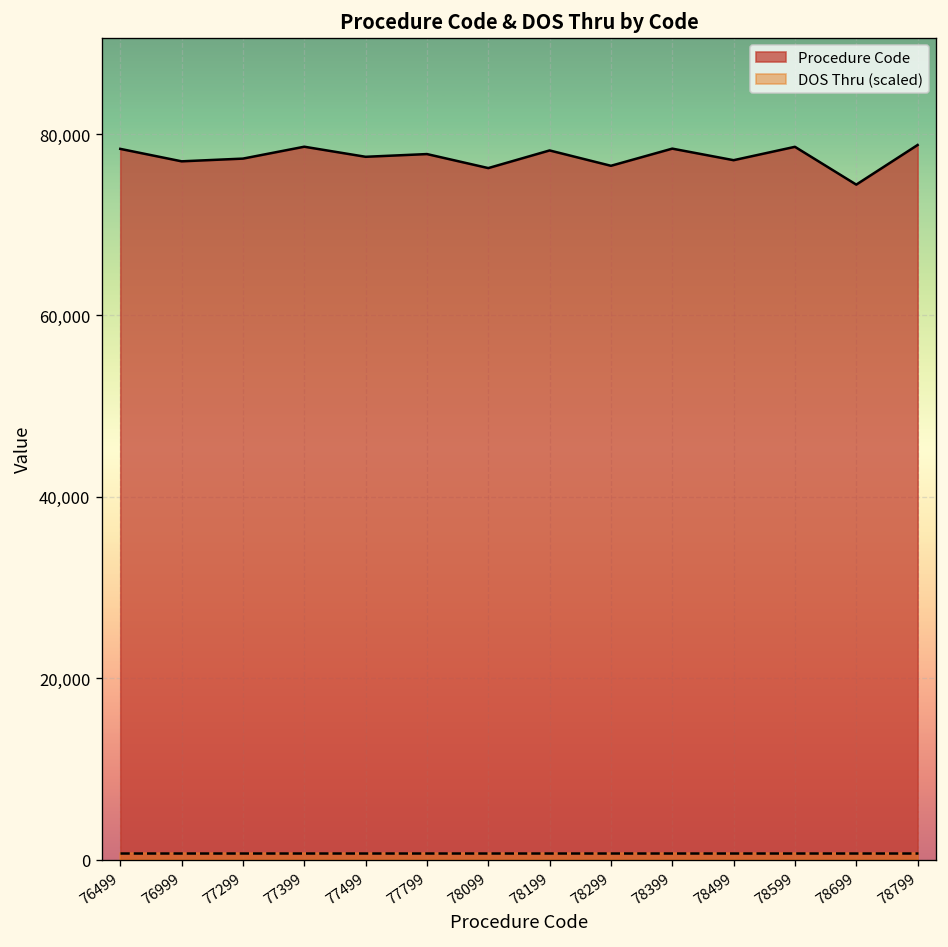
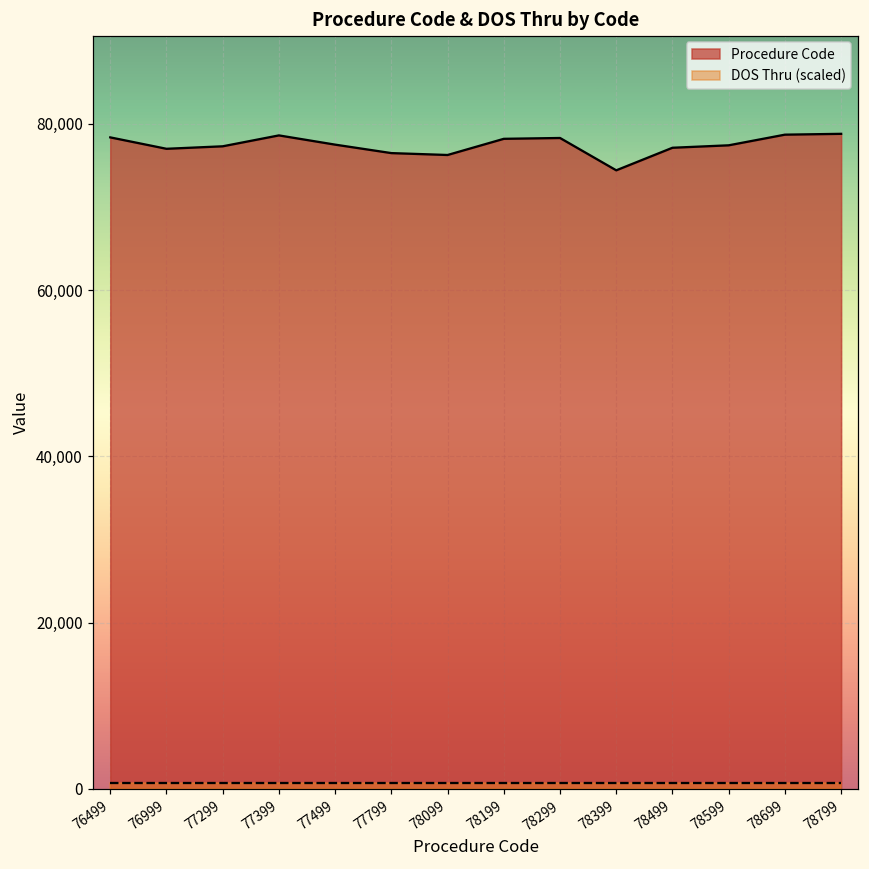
  {
    "Procedure Code": {
      "76499": "78,000",
      "76999": "77,000",
      "77299": "77,000",
      "77399": "79,000",
      "77499": "77,000",
-     "77799": "78,000",
+     "77799": "76,000",
      "78099": "76,000",
      "78199": "78,000",
-     "78299": "77,000",
-     "78399": "78,000",
+     "78299": "78,000",
+     "78399": "74,000",
      "78499": "77,000",
-     "78599": "79,000",
-     "78699": "74,000",
+     "78599": "77,000",
+     "78699": "79,000",
      "78799": "79,000"
    },
    "DOS Thru (scaled)": {
      "76499": "1,000",
      "76999": "1,000",
      "77299": "1,000",
      "77399": "1,000",
      "77499": "1,000",
      "77799": "1,000",
      "78099": "1,000",
      "78199": "1,000",
      "78299": "1,000",
      "78399": "1,000",
      "78499": "1,000",
      "78599": "1,000",
      "78699": "1,000",
      "78799": "1,000"
    }
  }
